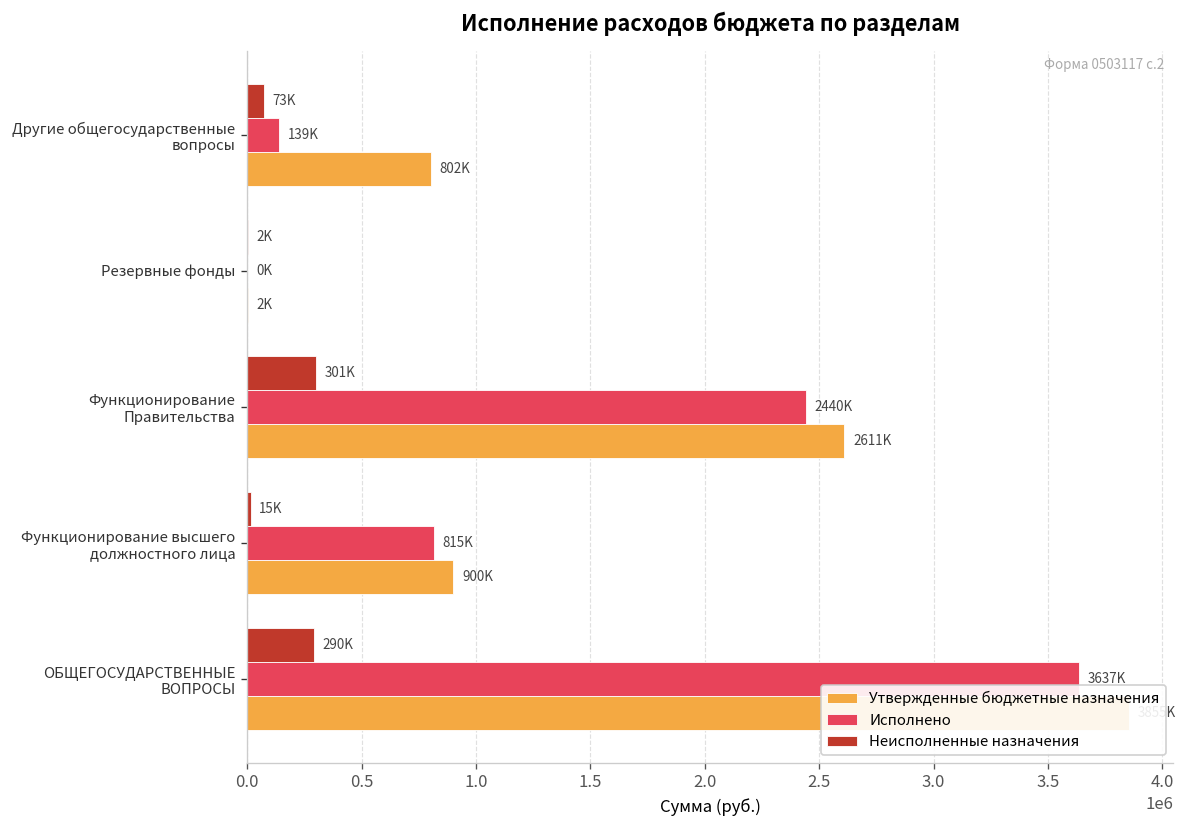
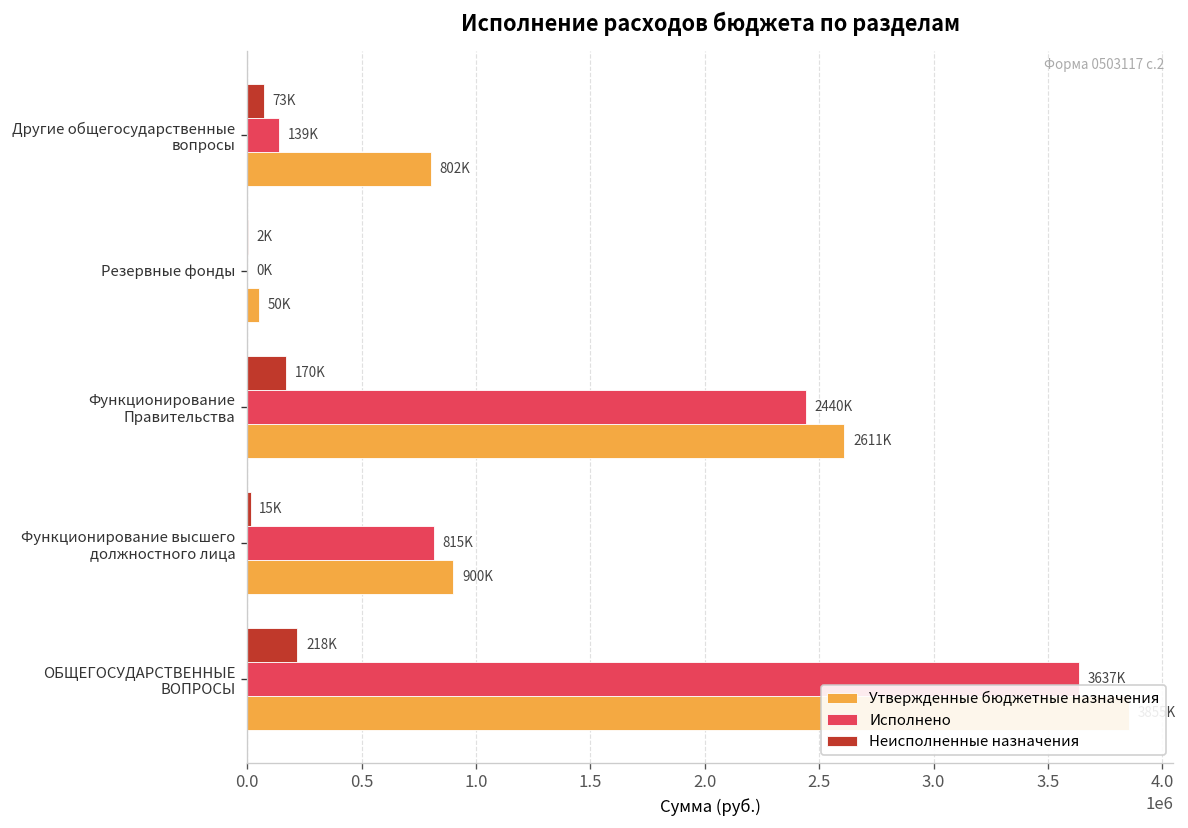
  {
    "Утвержденные бюджетные назначения": {
      "Другие общегосударственные вопросы": "802K",
-     "Резервные фонды": "2K",
+     "Резервные фонды": "50K",
      "Функционирование Правительства": "2611K",
      "Функционирование высшего должностного лица": "900K"
    },
    "Исполнено": {
      "Другие общегосударственные вопросы": "139K",
      "Резервные фонды": "0K",
      "Функционирование Правительства": "2440K",
      "Функционирование высшего должностного лица": "815K"
    },
    "Неисполненные назначения": {
      "Другие общегосударственные вопросы": "73K",
      "Резервные фонды": "2K",
-     "Функционирование Правительства": "301K",
+     "Функционирование Правительства": "170K",
      "Функционирование высшего должностного лица": "15K",
-     "ОБЩЕГОСУДАРСТВЕННЫЕ ВОПРОСЫ": "290K"
+     "ОБЩЕГОСУДАРСТВЕННЫЕ ВОПРОСЫ": "218K"
    }
  }
